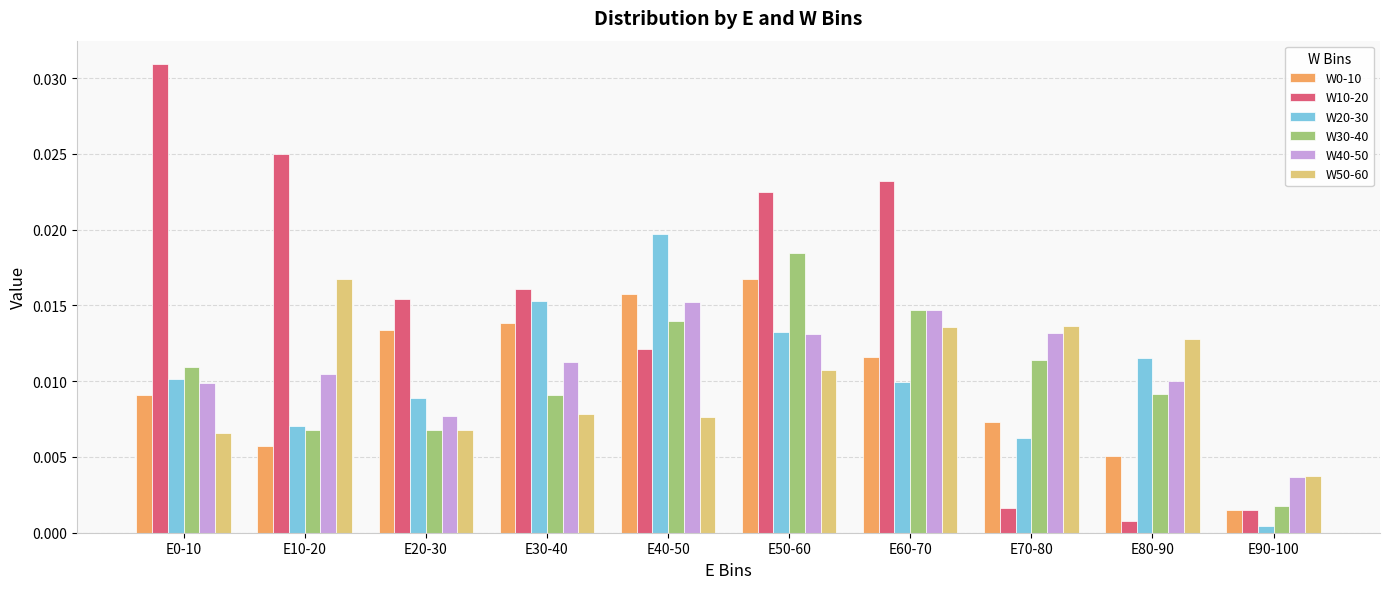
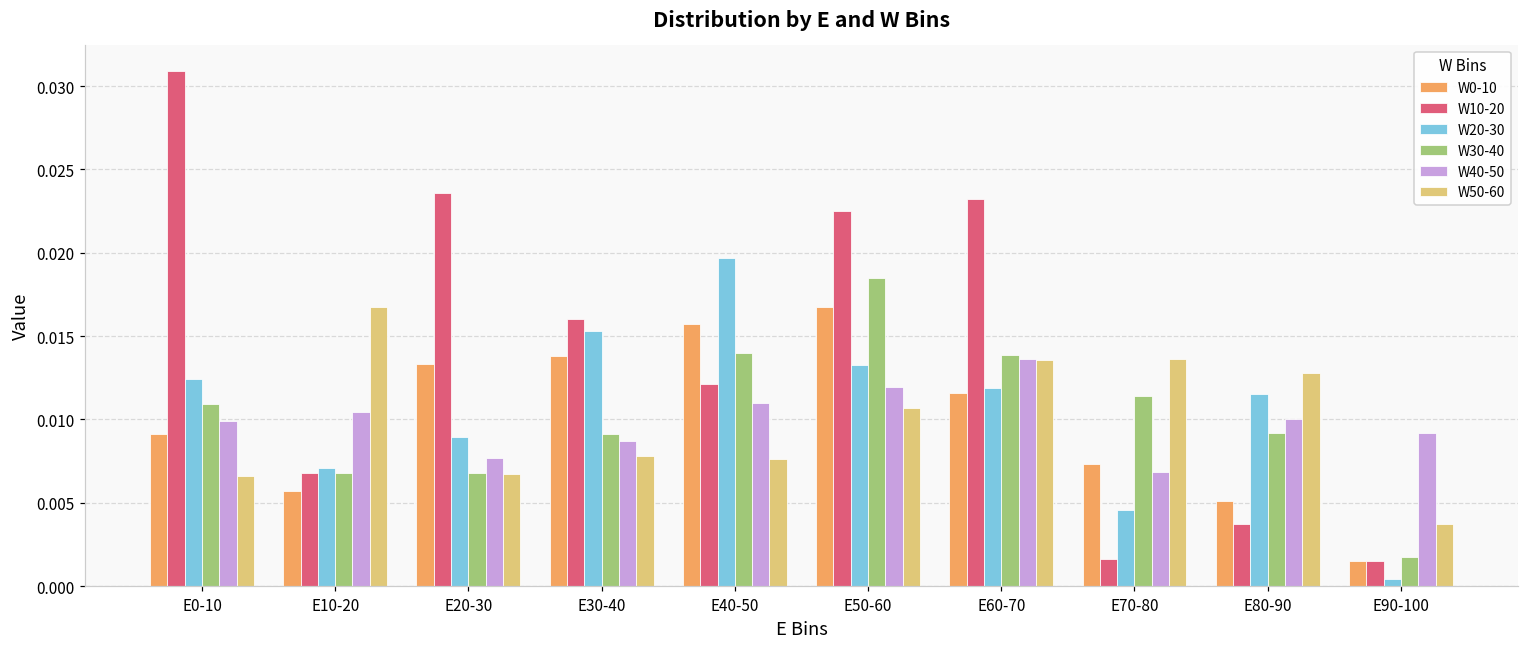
  {
    "W10-20": {
      "E0-10": 0.0309,
-     "E10-20": 0.0250,
-     "E20-30": 0.0154,
+     "E10-20": 0.0068,
+     "E20-30": 0.0236,
      "E30-40": 0.0161,
      "E40-50": 0.0121,
      "E50-60": 0.0225,
      "E60-70": 0.0232,
      "E70-80": 0.0016,
-     "E80-90": 0.0008,
+     "E80-90": 0.0037,
      "E90-100": 0.0015
    },
    "W20-30": {
-     "E0-10": 0.0101,
+     "E0-10": 0.0124,
      "E10-20": 0.0071,
      "E20-30": 0.0089,
      "E30-40": 0.0153,
      "E40-50": 0.0197,
      "E50-60": 0.0133,
-     "E60-70": 0.0100,
-     "E70-80": 0.0062,
+     "E60-70": 0.0119,
+     "E70-80": 0.0046,
      "E80-90": 0.0115,
      "E90-100": 0.0004
    },
    "W30-40": {
      "E0-10": 0.0109,
      "E10-20": 0.0068,
      "E20-30": 0.0068,
      "E30-40": 0.0091,
      "E40-50": 0.0140,
      "E50-60": 0.0185,
-     "E60-70": 0.0147,
+     "E60-70": 0.0138,
      "E70-80": 0.0114,
      "E80-90": 0.0092,
      "E90-100": 0.0018
    },
    "W40-50": {
      "E0-10": 0.0099,
      "E10-20": 0.0105,
      "E20-30": 0.0077,
-     "E30-40": 0.0113,
-     "E40-50": 0.0152,
-     "E50-60": 0.0131,
-     "E60-70": 0.0147,
-     "E70-80": 0.0132,
+     "E30-40": 0.0087,
+     "E40-50": 0.0110,
+     "E50-60": 0.0119,
+     "E60-70": 0.0136,
+     "E70-80": 0.0068,
      "E80-90": 0.0100,
-     "E90-100": 0.0037
+     "E90-100": 0.0092
    }
  }
